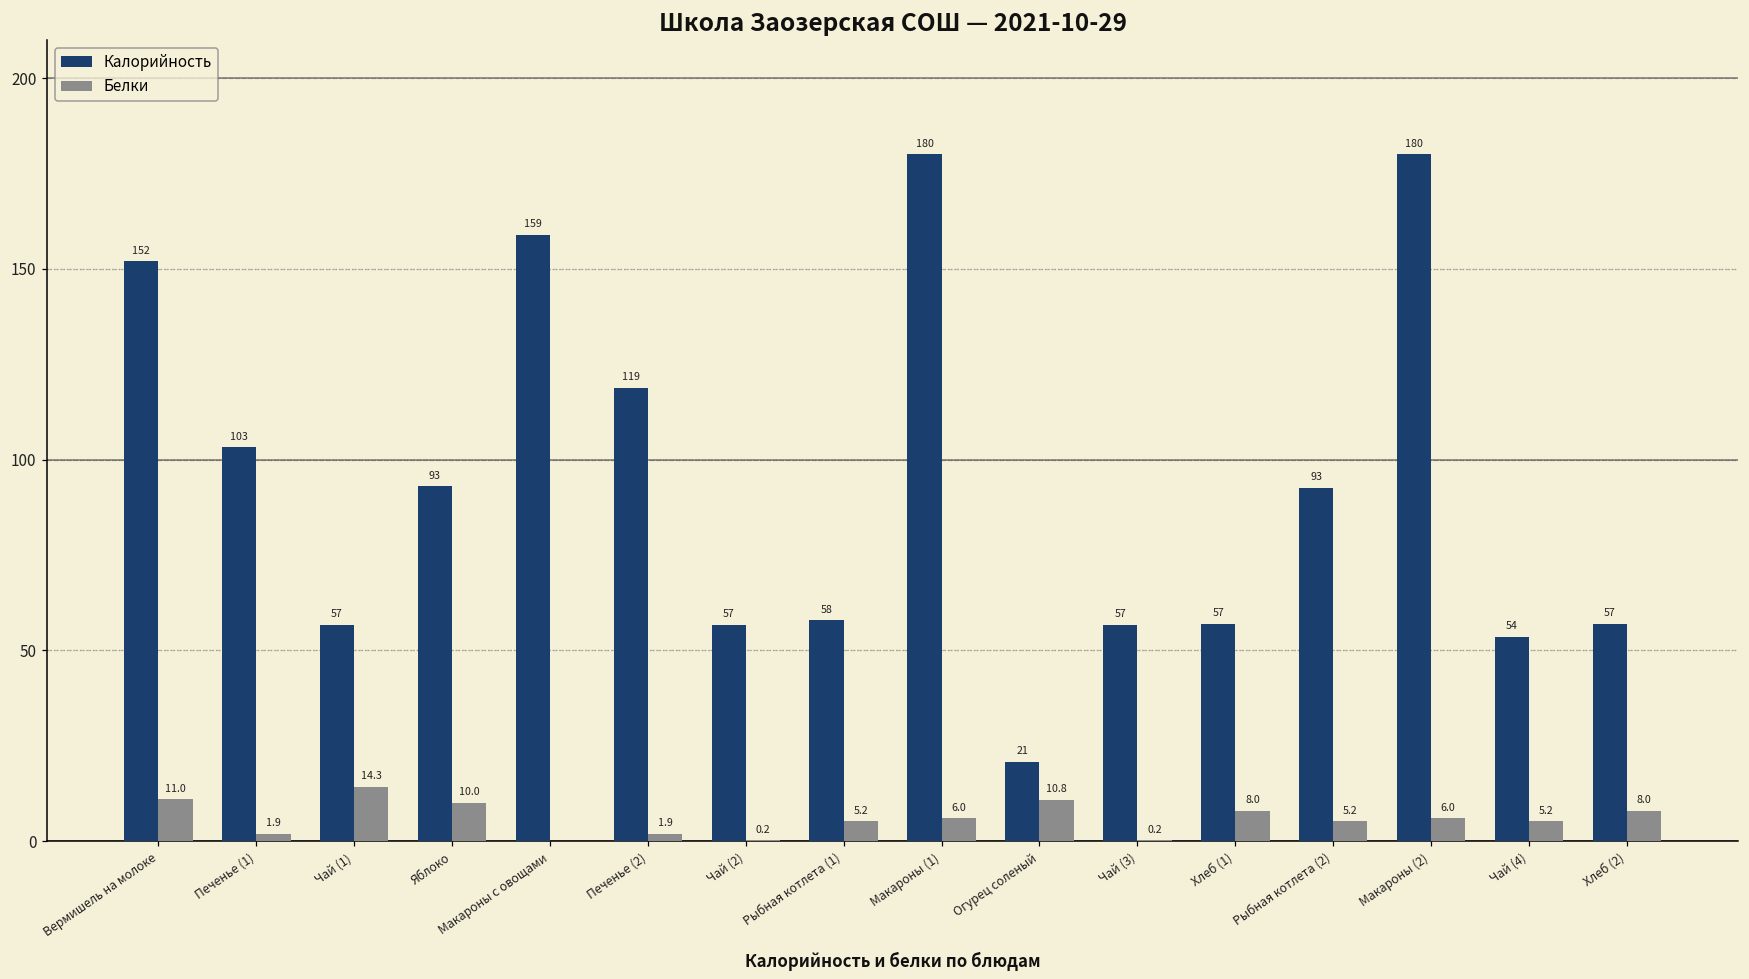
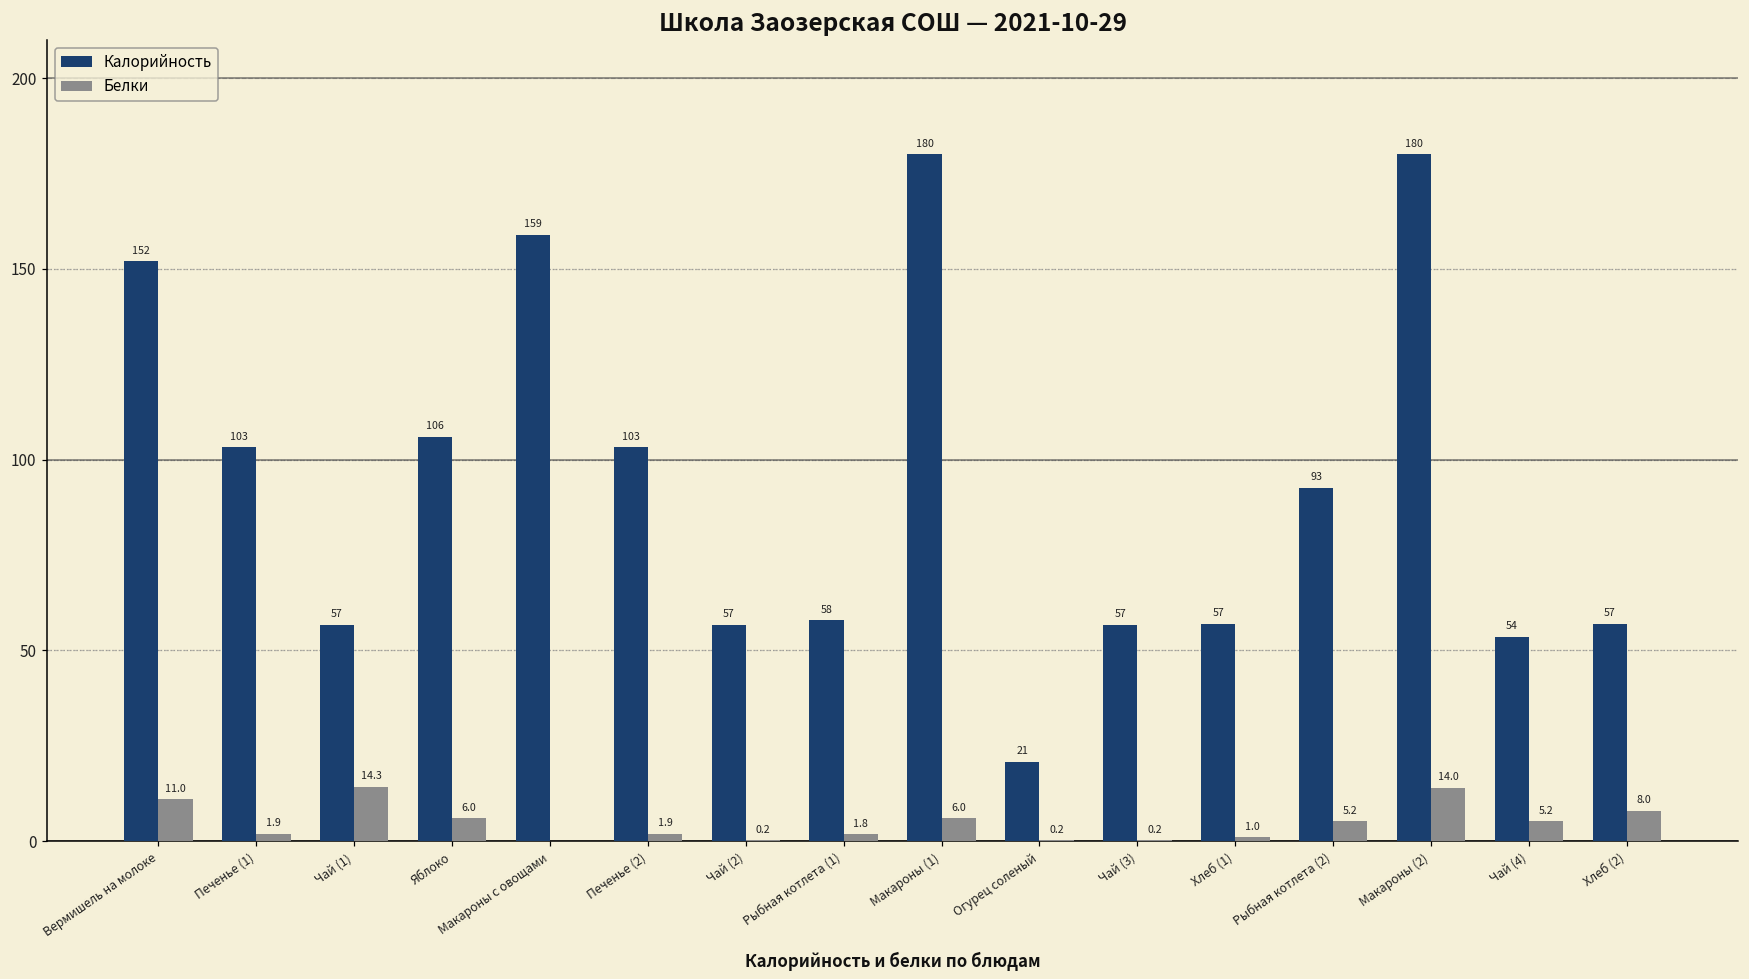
  {
    "Калорийность": {
      "Вермишель на молоке": 152,
      "Печенье (1)": 103,
      "Чай (1)": 57,
-     "Яблоко": 93,
+     "Яблоко": 106,
      "Макароны с овощами": 159,
-     "Печенье (2)": 119,
+     "Печенье (2)": 103,
      "Чай (2)": 57,
      "Рыбная котлета (1)": 58,
      "Макароны (1)": 180,
      "Огурец соленый": 21,
      "Чай (3)": 57,
      "Хлеб (1)": 57,
      "Рыбная котлета (2)": 93,
      "Макароны (2)": 180,
      "Чай (4)": 54,
      "Хлеб (2)": 57
    },
    "Белки": {
      "Вермишель на молоке": 11.0,
      "Печенье (1)": 1.9,
      "Чай (1)": 14.3,
-     "Яблоко": 10.0,
+     "Яблоко": 6.0,
      "Печенье (2)": 1.9,
      "Чай (2)": 0.2,
-     "Рыбная котлета (1)": 5.2,
+     "Рыбная котлета (1)": 1.8,
      "Макароны (1)": 6.0,
-     "Огурец соленый": 10.8,
+     "Огурец соленый": 0.2,
      "Чай (3)": 0.2,
-     "Хлеб (1)": 8.0,
+     "Хлеб (1)": 1.0,
      "Рыбная котлета (2)": 5.2,
-     "Макароны (2)": 6.0,
+     "Макароны (2)": 14.0,
      "Чай (4)": 5.2,
      "Хлеб (2)": 8.0
    }
  }
